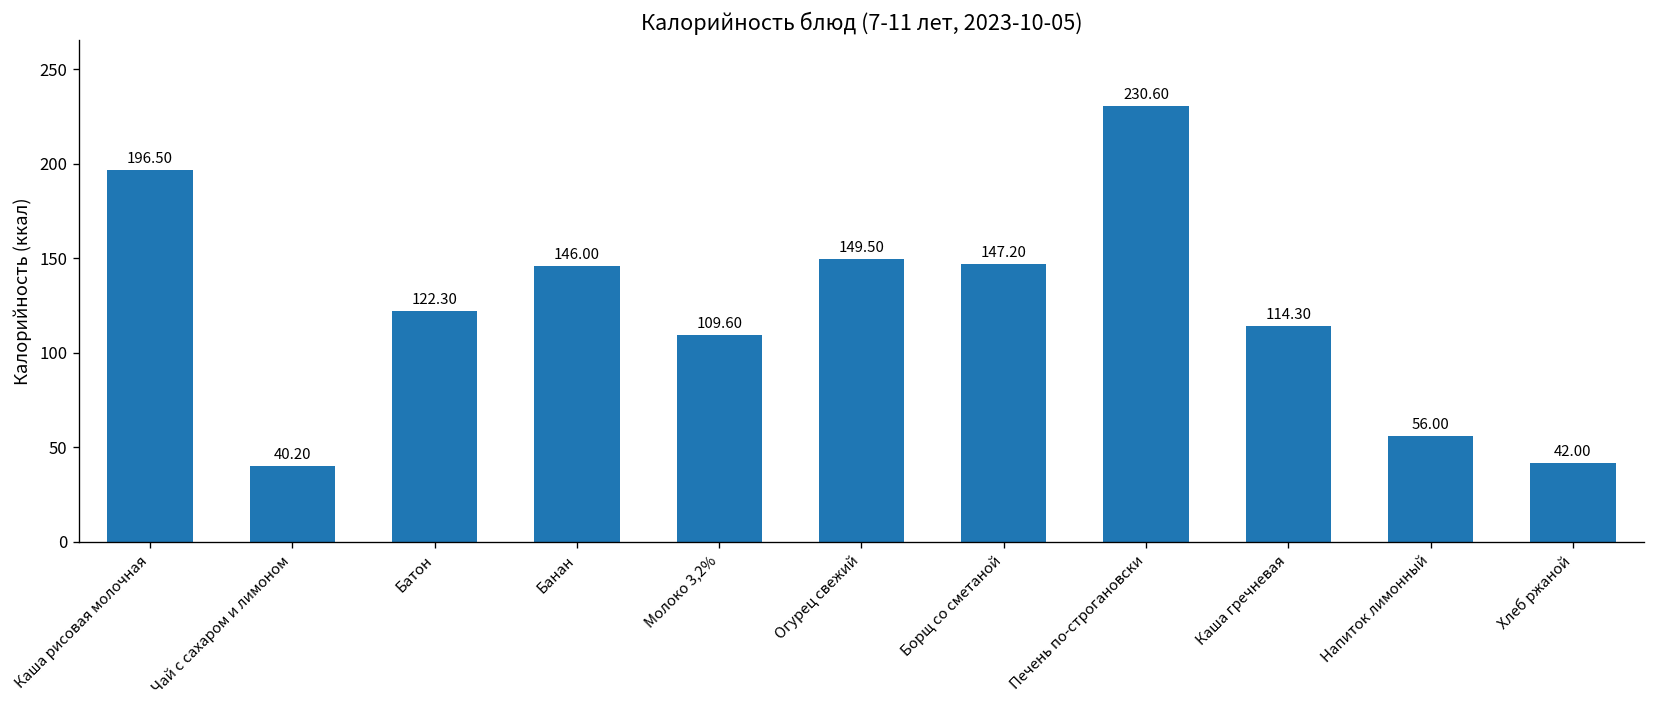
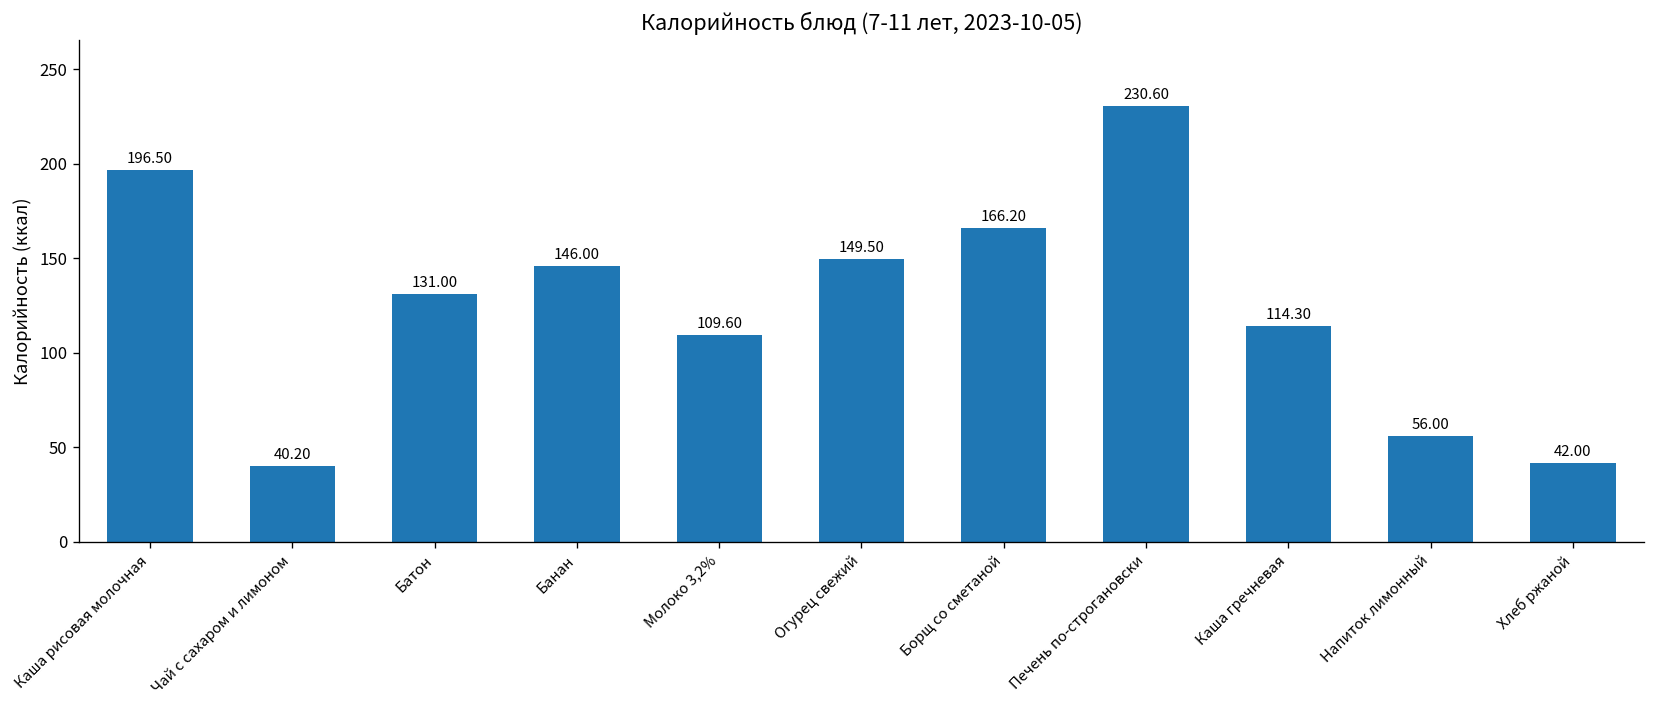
  {
    "Каша рисовая молочная": 196.50,
    "Чай с сахаром и лимоном": 40.20,
-   "Батон": 122.30,
+   "Батон": 131.00,
    "Банан": 146.00,
    "Молоко 3,2%": 109.60,
    "Огурец свежий": 149.50,
-   "Борщ со сметаной": 147.20,
+   "Борщ со сметаной": 166.20,
    "Печень по-строгановски": 230.60,
    "Каша гречневая": 114.30,
    "Напиток лимонный": 56.00,
    "Хлеб ржаной": 42.00
  }
